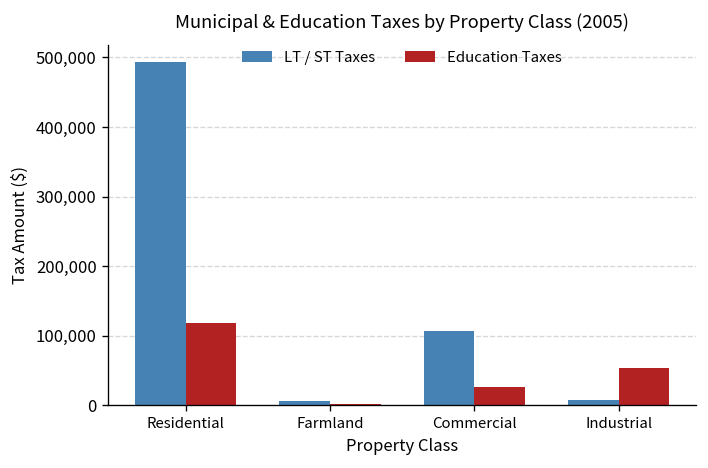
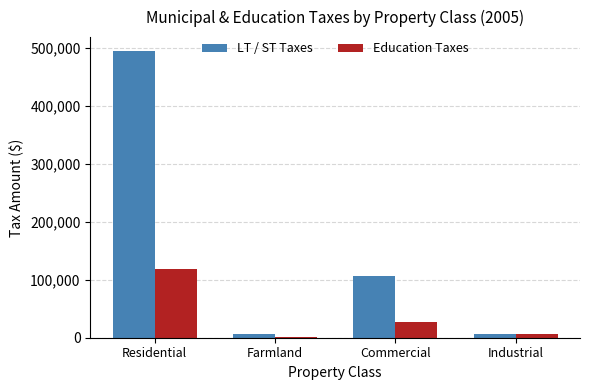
  {
    "LT / ST Taxes": {
      "Residential": "490,000",
      "Farmland": "10,000",
      "Commercial": "110,000",
      "Industrial": "10,000"
    },
    "Education Taxes": {
      "Residential": "120,000",
      "Commercial": "30,000",
-     "Industrial": "50,000"
+     "Industrial": "10,000"
    }
  }
